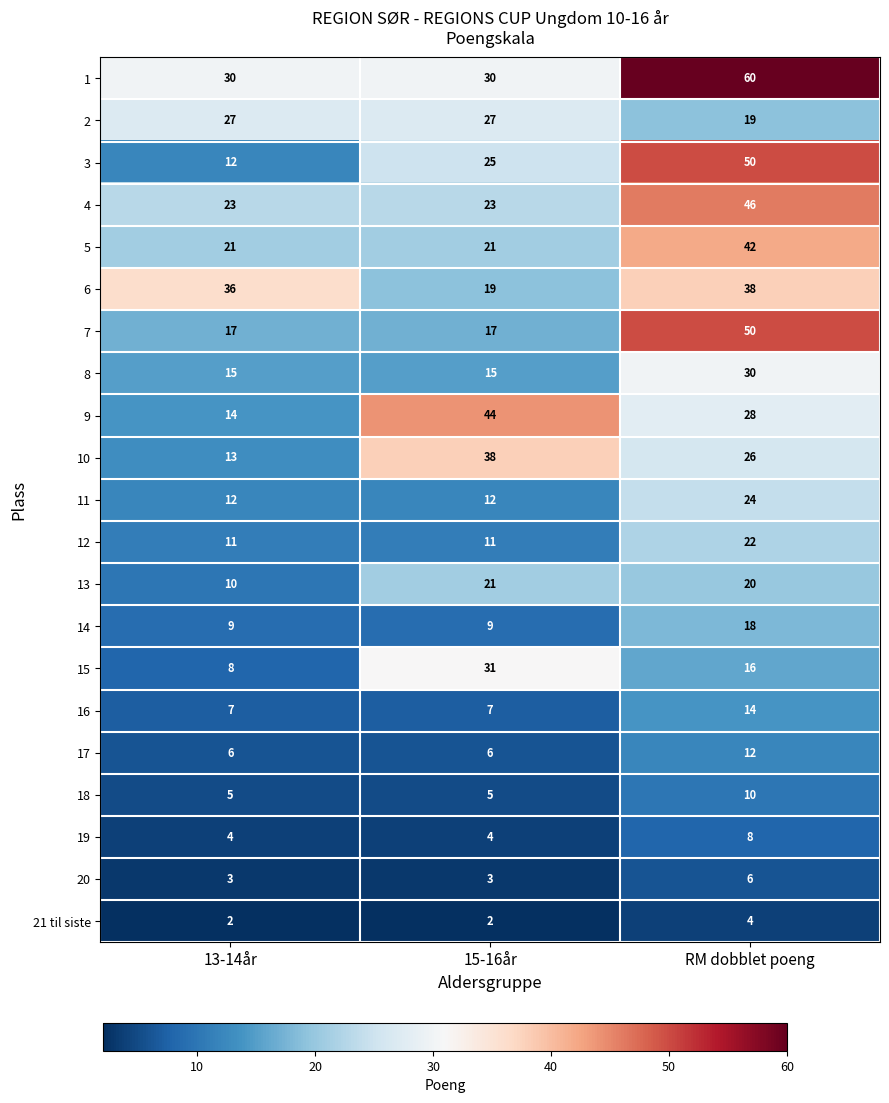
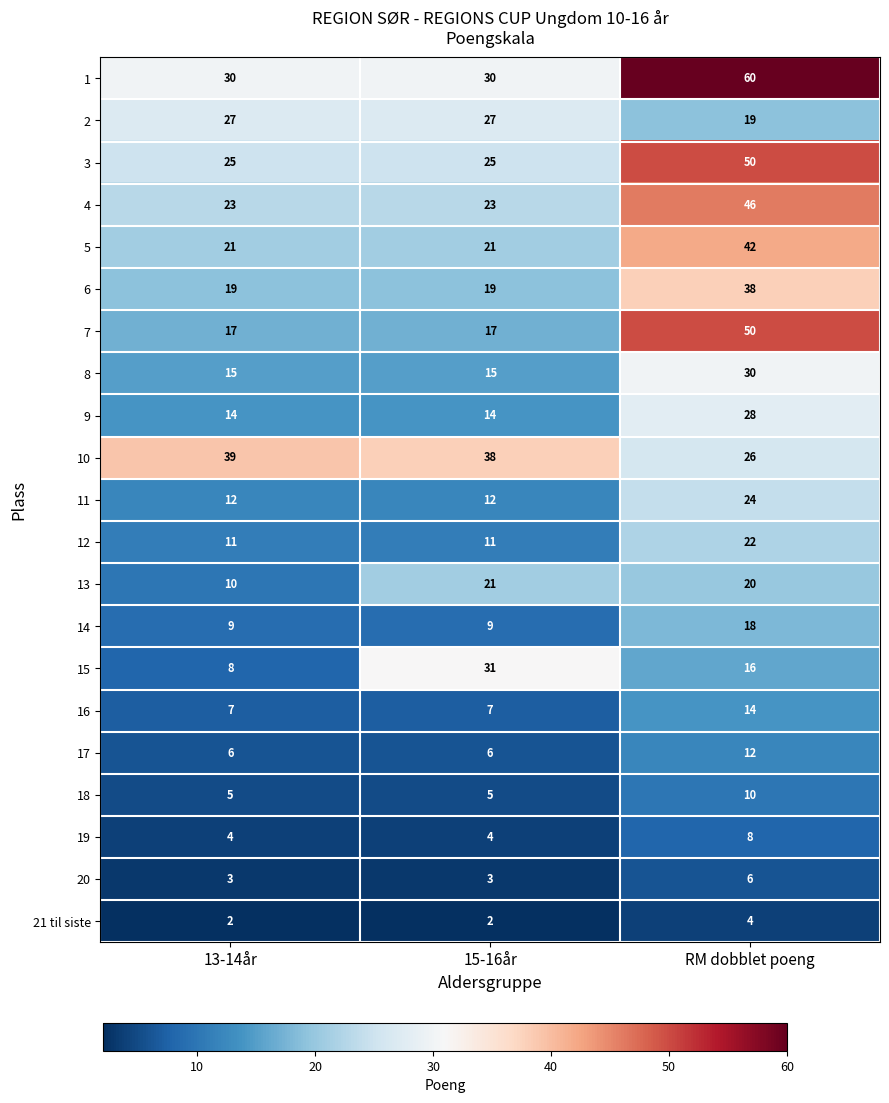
  {
    "1": {
      "13-14år": 30,
      "15-16år": 30,
      "RM dobblet poeng": 60
    },
    "2": {
      "13-14år": 27,
      "15-16år": 27,
      "RM dobblet poeng": 19
    },
    "3": {
-     "13-14år": 12,
+     "13-14år": 25,
      "15-16år": 25,
      "RM dobblet poeng": 50
    },
    "4": {
      "13-14år": 23,
      "15-16år": 23,
      "RM dobblet poeng": 46
    },
    "5": {
      "13-14år": 21,
      "15-16år": 21,
      "RM dobblet poeng": 42
    },
    "6": {
-     "13-14år": 36,
+     "13-14år": 19,
      "15-16år": 19,
      "RM dobblet poeng": 38
    },
    "7": {
      "13-14år": 17,
      "15-16år": 17,
      "RM dobblet poeng": 50
    },
    "8": {
      "13-14år": 15,
      "15-16år": 15,
      "RM dobblet poeng": 30
    },
    "9": {
      "13-14år": 14,
-     "15-16år": 44,
+     "15-16år": 14,
      "RM dobblet poeng": 28
    },
    "10": {
-     "13-14år": 13,
+     "13-14år": 39,
      "15-16år": 38,
      "RM dobblet poeng": 26
    },
    "11": {
      "13-14år": 12,
      "15-16år": 12,
      "RM dobblet poeng": 24
    },
    "12": {
      "13-14år": 11,
      "15-16år": 11,
      "RM dobblet poeng": 22
    },
    "13": {
      "13-14år": 10,
      "15-16år": 21,
      "RM dobblet poeng": 20
    },
    "14": {
      "13-14år": 9,
      "15-16år": 9,
      "RM dobblet poeng": 18
    },
    "15": {
      "13-14år": 8,
      "15-16år": 31,
      "RM dobblet poeng": 16
    },
    "16": {
      "13-14år": 7,
      "15-16år": 7,
      "RM dobblet poeng": 14
    },
    "17": {
      "13-14år": 6,
      "15-16år": 6,
      "RM dobblet poeng": 12
    },
    "18": {
      "13-14år": 5,
      "15-16år": 5,
      "RM dobblet poeng": 10
    },
    "19": {
      "13-14år": 4,
      "15-16år": 4,
      "RM dobblet poeng": 8
    },
    "20": {
      "13-14år": 3,
      "15-16år": 3,
      "RM dobblet poeng": 6
    },
    "21 til siste": {
      "13-14år": 2,
      "15-16år": 2,
      "RM dobblet poeng": 4
    }
  }
